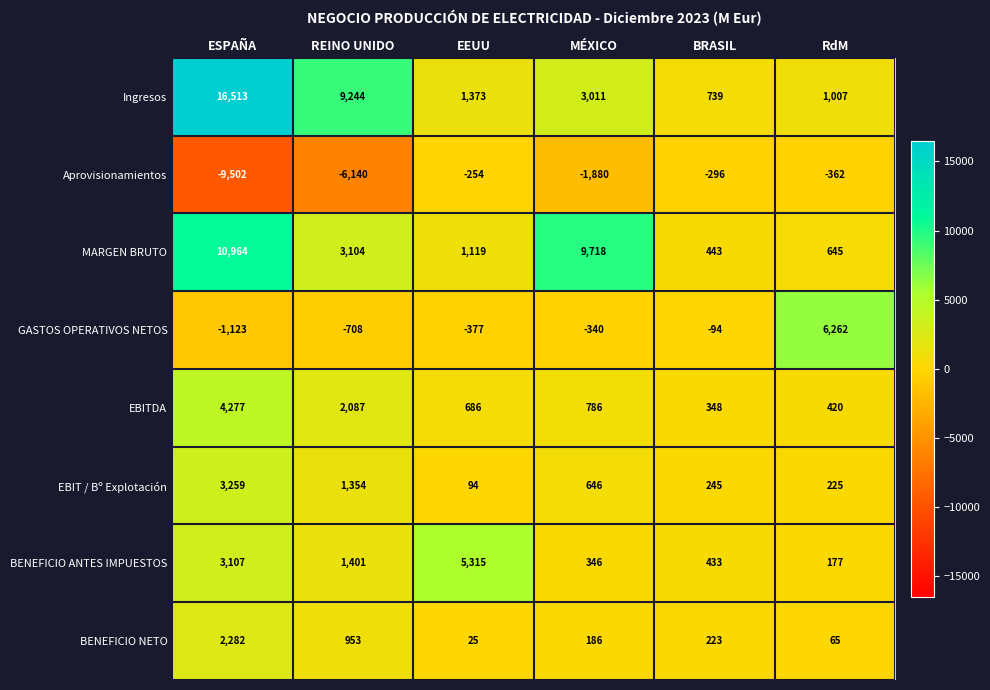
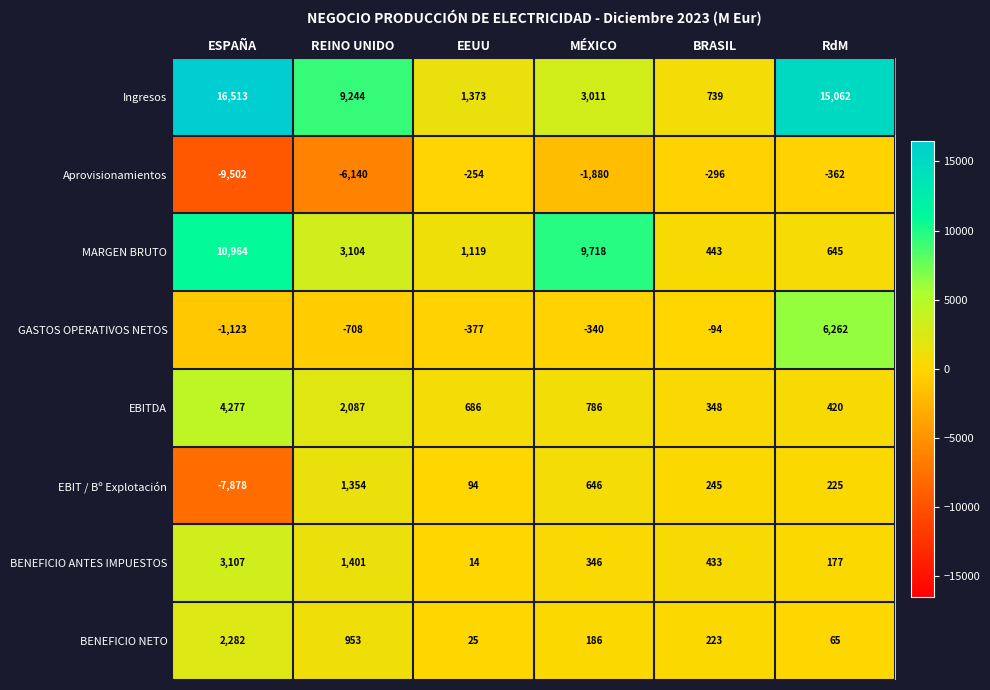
  {
    "Ingresos": {
      "ESPAÑA": "16,513",
      "REINO UNIDO": "9,244",
      "EEUU": "1,373",
      "MÉXICO": "3,011",
      "BRASIL": "739",
-     "RdM": "1,007"
+     "RdM": "15,062"
    },
    "Aprovisionamientos": {
      "ESPAÑA": "-9,502",
      "REINO UNIDO": "-6,140",
      "EEUU": "-254",
      "MÉXICO": "-1,880",
      "BRASIL": "-296",
      "RdM": "-362"
    },
    "MARGEN BRUTO": {
      "ESPAÑA": "10,964",
      "REINO UNIDO": "3,104",
      "EEUU": "1,119",
      "MÉXICO": "9,718",
      "BRASIL": "443",
      "RdM": "645"
    },
    "GASTOS OPERATIVOS NETOS": {
      "ESPAÑA": "-1,123",
      "REINO UNIDO": "-708",
      "EEUU": "-377",
      "MÉXICO": "-340",
      "BRASIL": "-94",
      "RdM": "6,262"
    },
    "EBITDA": {
      "ESPAÑA": "4,277",
      "REINO UNIDO": "2,087",
      "EEUU": "686",
      "MÉXICO": "786",
      "BRASIL": "348",
      "RdM": "420"
    },
    "EBIT / Bº Explotación": {
-     "ESPAÑA": "3,259",
+     "ESPAÑA": "-7,878",
      "REINO UNIDO": "1,354",
      "EEUU": "94",
      "MÉXICO": "646",
      "BRASIL": "245",
      "RdM": "225"
    },
    "BENEFICIO ANTES IMPUESTOS": {
      "ESPAÑA": "3,107",
      "REINO UNIDO": "1,401",
-     "EEUU": "5,315",
+     "EEUU": "14",
      "MÉXICO": "346",
      "BRASIL": "433",
      "RdM": "177"
    },
    "BENEFICIO NETO": {
      "ESPAÑA": "2,282",
      "REINO UNIDO": "953",
      "EEUU": "25",
      "MÉXICO": "186",
      "BRASIL": "223",
      "RdM": "65"
    }
  }
